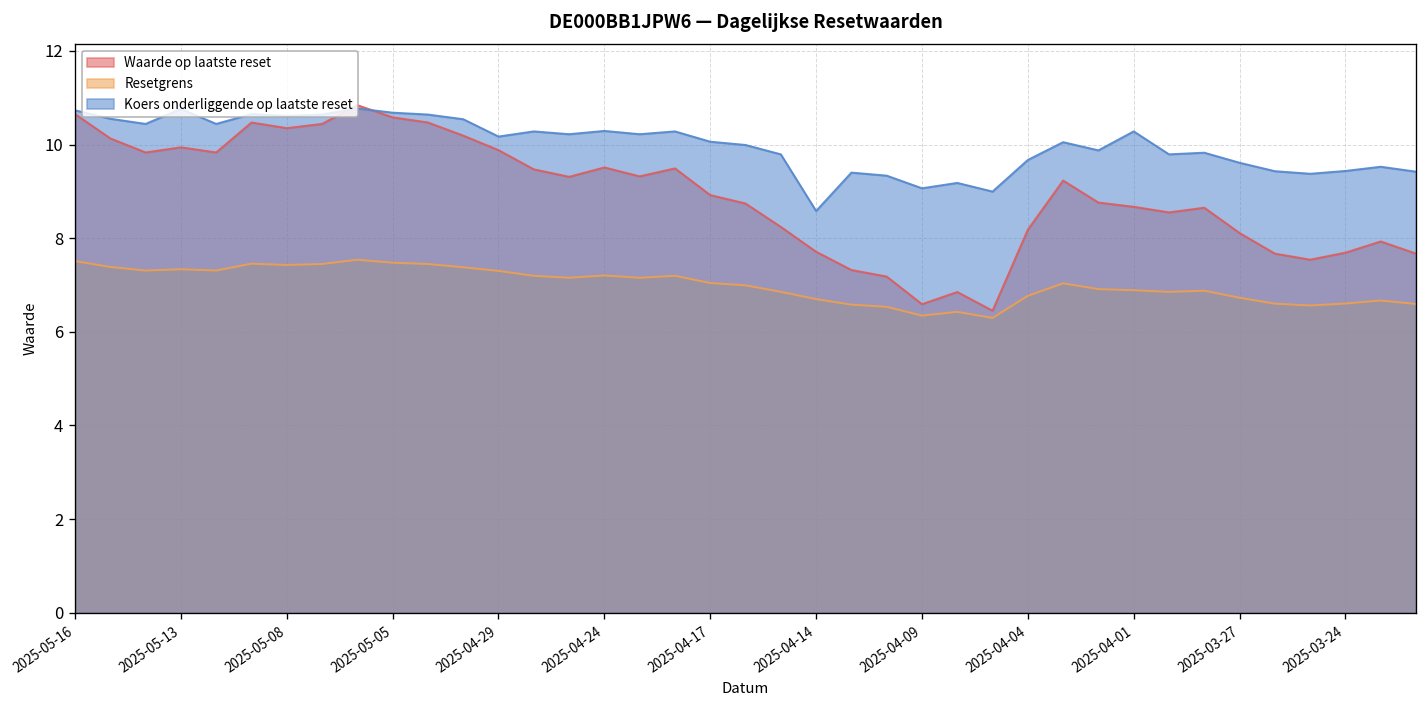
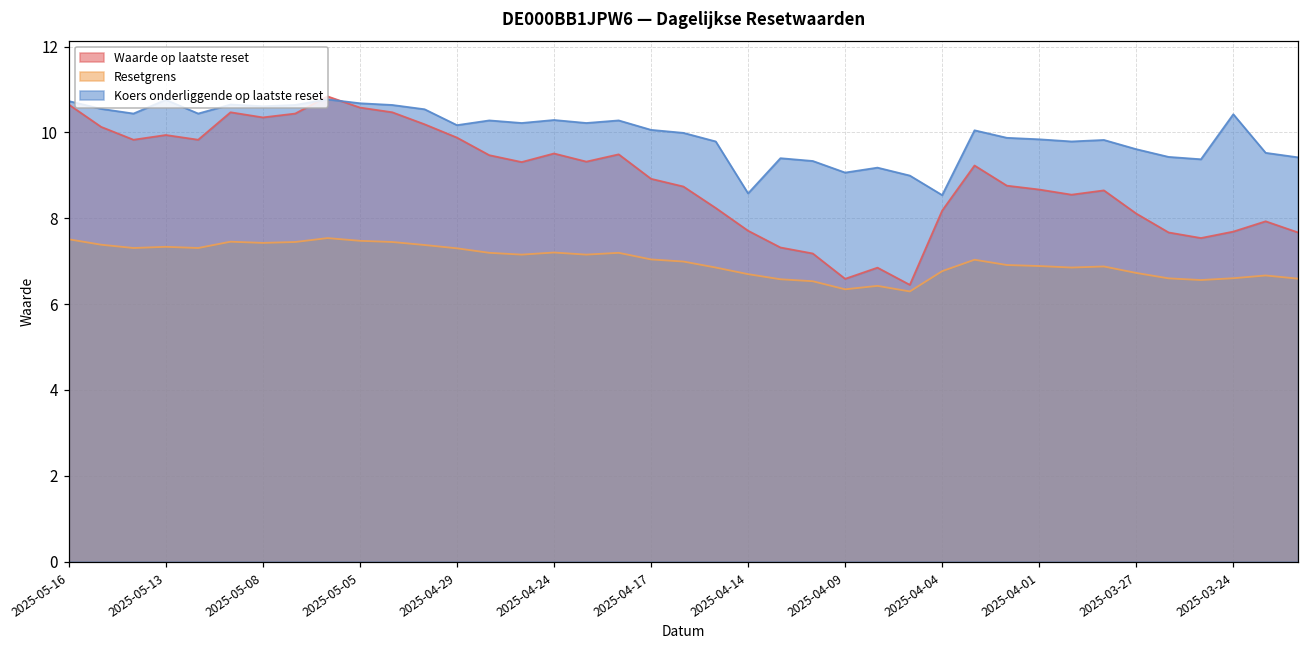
  {
    "Koers onderliggende op laatste reset": {
      "2025-05-16": 10.7,
      "2025-05-08": 10.6,
      "2025-05-05": 10.7,
      "2025-04-29": 10.2,
      "2025-04-24": 10.3,
      "2025-04-17": 10.1,
      "2025-04-14": 8.6,
      "2025-04-09": 9.1,
-     "2025-04-04": 9.7,
-     "2025-04-01": 10.3,
+     "2025-04-04": 8.5,
+     "2025-04-01": 9.8,
      "2025-03-27": 9.6,
-     "2025-03-24": 9.4
+     "2025-03-24": 10.4
    }
  }
